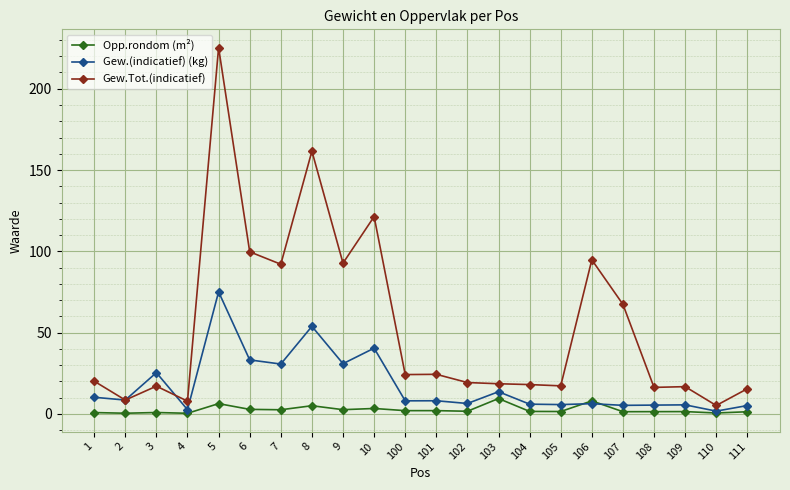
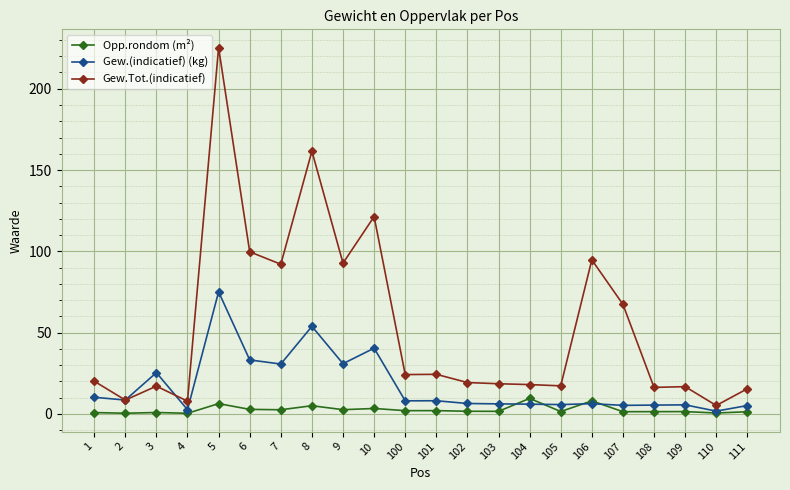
  {
    "Opp.rondom (m²)": {
      "1": 1,
      "2": 0,
      "3": 1,
      "4": 0,
      "5": 6,
      "6": 3,
      "7": 3,
      "8": 5,
      "9": 3,
      "10": 3,
      "100": 2,
      "101": 2,
      "102": 2,
-     "103": 9,
-     "104": 2,
+     "103": 2,
+     "104": 10,
      "105": 1,
      "106": 8,
      "107": 1,
      "108": 1,
      "109": 1,
      "111": 1
    },
    "Gew.(indicatief) (kg)": {
      "1": 10,
      "3": 25,
      "4": 3,
      "5": 75,
      "6": 33,
      "7": 31,
      "8": 54,
      "9": 31,
      "10": 40,
      "100": 8,
      "101": 8,
      "102": 6,
-     "103": 14,
+     "103": 6,
      "104": 6,
      "105": 6,
      "106": 6,
      "107": 5,
      "108": 5,
      "109": 6,
      "111": 5
    },
    "Gew.Tot.(indicatief)": {
      "1": 20,
      "3": 17,
      "4": 8,
      "5": 225,
      "6": 100,
      "7": 92,
      "8": 162,
      "9": 93,
      "10": 121,
      "100": 24,
      "101": 24,
      "102": 19,
      "103": 19,
      "104": 18,
      "105": 17,
      "106": 95,
      "107": 67,
      "108": 16,
      "109": 17,
      "110": 5,
      "111": 16
    }
  }
